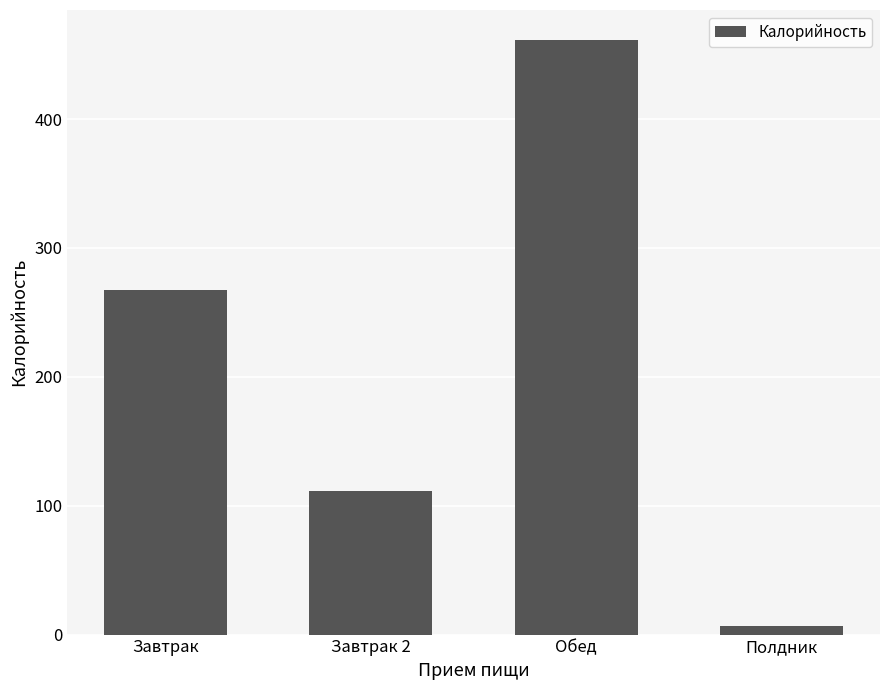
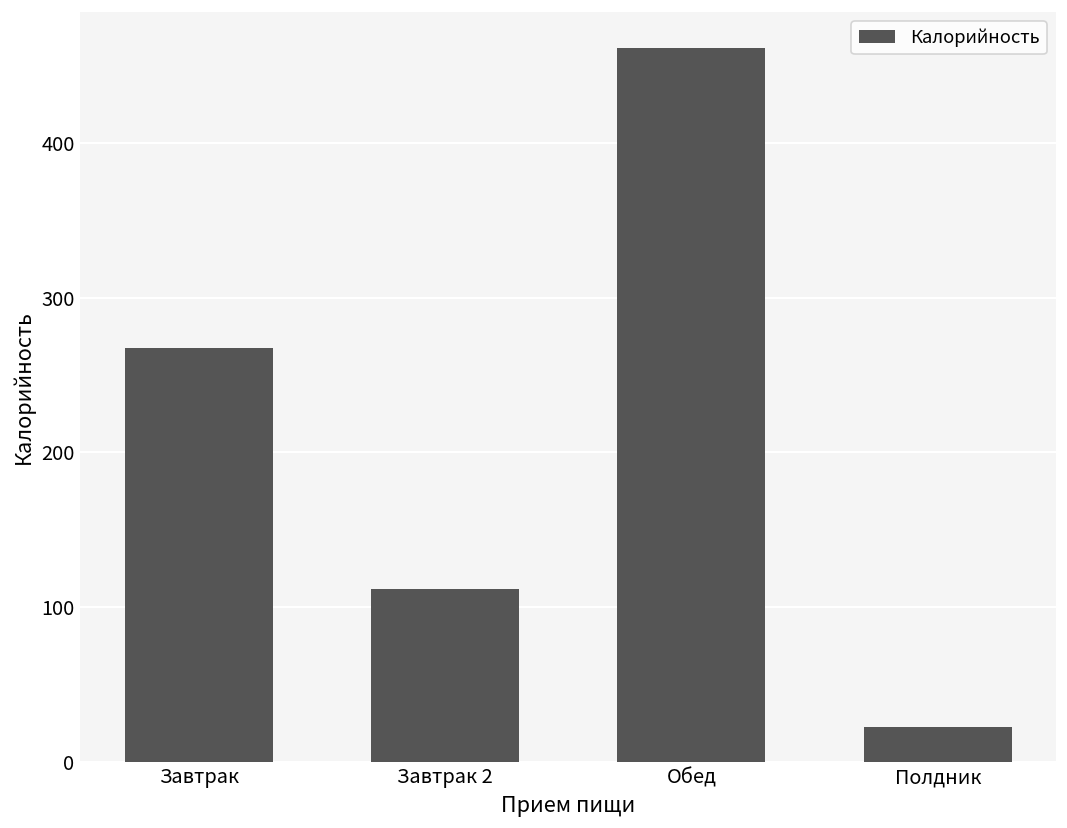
  {
    "Завтрак": 267,
    "Завтрак 2": 112,
    "Обед": 462,
-   "Полдник": 7
+   "Полдник": 22
  }
